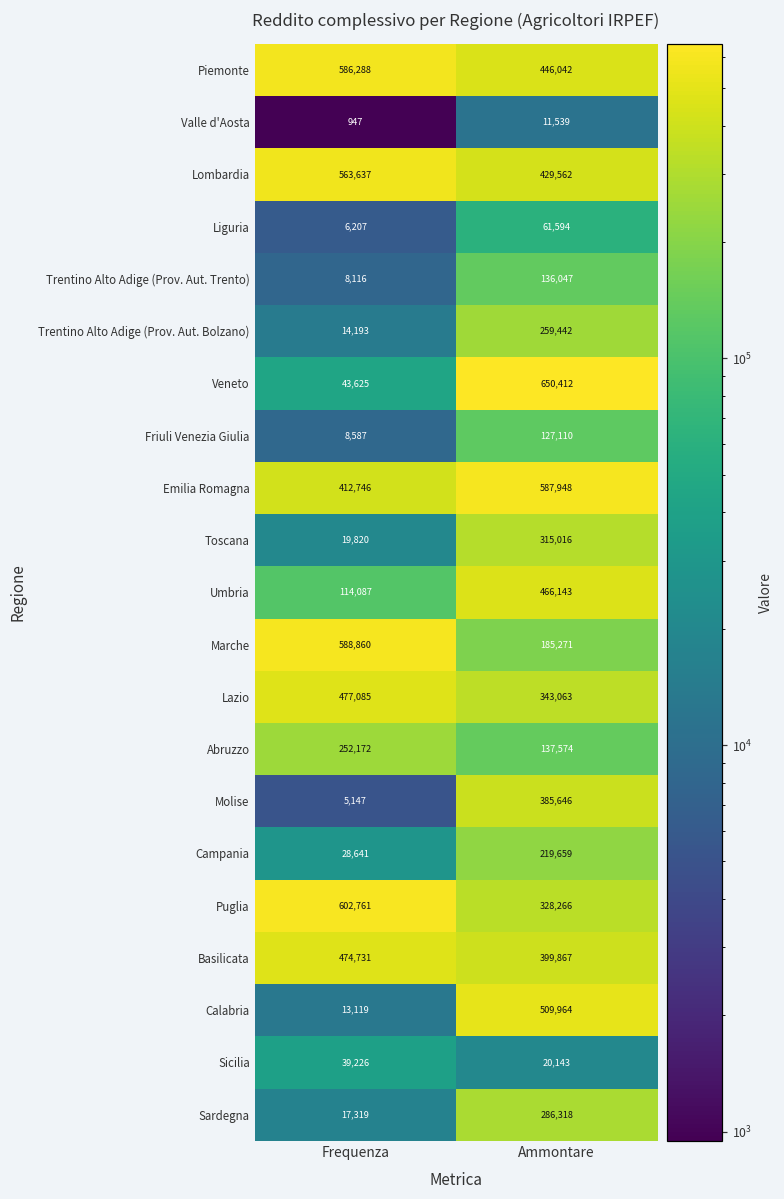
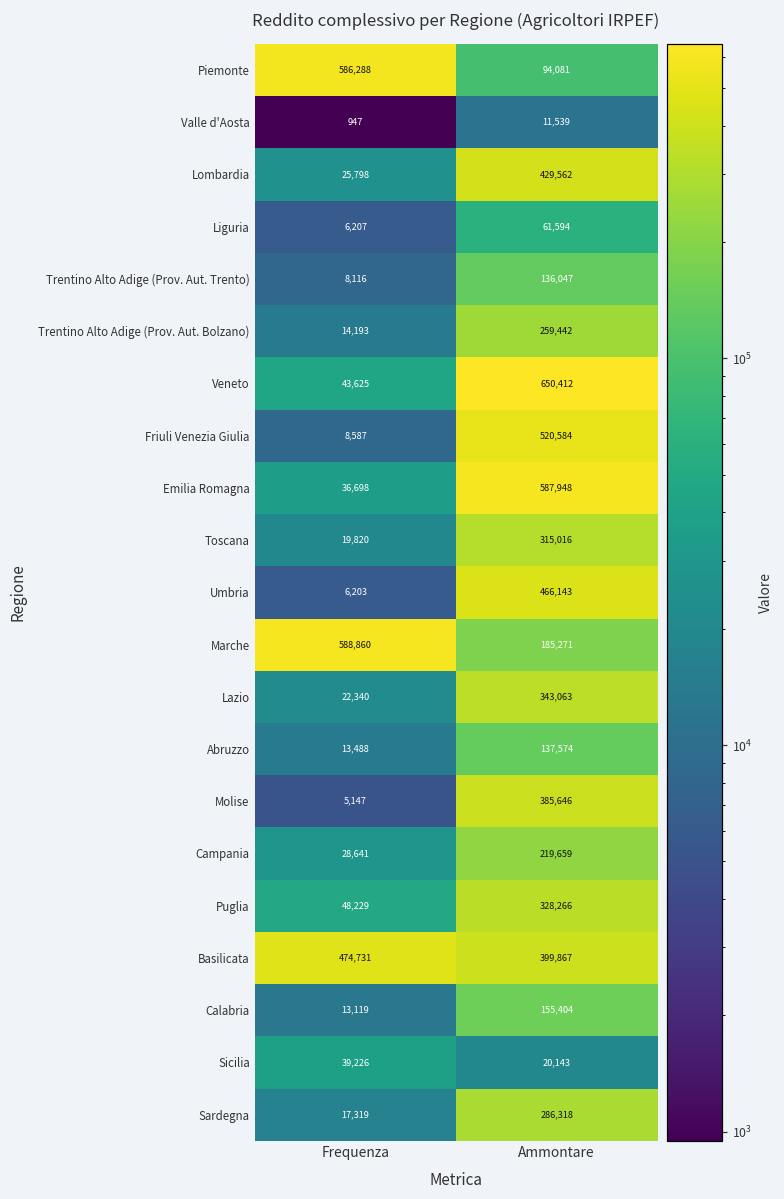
  {
    "Piemonte": {
      "Frequenza": "586,288",
-     "Ammontare": "446,042"
+     "Ammontare": "94,081"
    },
    "Valle d'Aosta": {
      "Frequenza": "947",
      "Ammontare": "11,539"
    },
    "Lombardia": {
-     "Frequenza": "563,637",
+     "Frequenza": "25,798",
      "Ammontare": "429,562"
    },
    "Liguria": {
      "Frequenza": "6,207",
      "Ammontare": "61,594"
    },
    "Trentino Alto Adige (Prov. Aut. Trento)": {
      "Frequenza": "8,116",
      "Ammontare": "136,047"
    },
    "Trentino Alto Adige (Prov. Aut. Bolzano)": {
      "Frequenza": "14,193",
      "Ammontare": "259,442"
    },
    "Veneto": {
      "Frequenza": "43,625",
      "Ammontare": "650,412"
    },
    "Friuli Venezia Giulia": {
      "Frequenza": "8,587",
-     "Ammontare": "127,110"
+     "Ammontare": "520,584"
    },
    "Emilia Romagna": {
-     "Frequenza": "412,746",
+     "Frequenza": "36,698",
      "Ammontare": "587,948"
    },
    "Toscana": {
      "Frequenza": "19,820",
      "Ammontare": "315,016"
    },
    "Umbria": {
-     "Frequenza": "114,087",
+     "Frequenza": "6,203",
      "Ammontare": "466,143"
    },
    "Marche": {
      "Frequenza": "588,860",
      "Ammontare": "185,271"
    },
    "Lazio": {
-     "Frequenza": "477,085",
+     "Frequenza": "22,340",
      "Ammontare": "343,063"
    },
    "Abruzzo": {
-     "Frequenza": "252,172",
+     "Frequenza": "13,488",
      "Ammontare": "137,574"
    },
    "Molise": {
      "Frequenza": "5,147",
      "Ammontare": "385,646"
    },
    "Campania": {
      "Frequenza": "28,641",
      "Ammontare": "219,659"
    },
    "Puglia": {
-     "Frequenza": "602,761",
+     "Frequenza": "48,229",
      "Ammontare": "328,266"
    },
    "Basilicata": {
      "Frequenza": "474,731",
      "Ammontare": "399,867"
    },
    "Calabria": {
      "Frequenza": "13,119",
-     "Ammontare": "509,964"
+     "Ammontare": "155,404"
    },
    "Sicilia": {
      "Frequenza": "39,226",
      "Ammontare": "20,143"
    },
    "Sardegna": {
      "Frequenza": "17,319",
      "Ammontare": "286,318"
    }
  }
